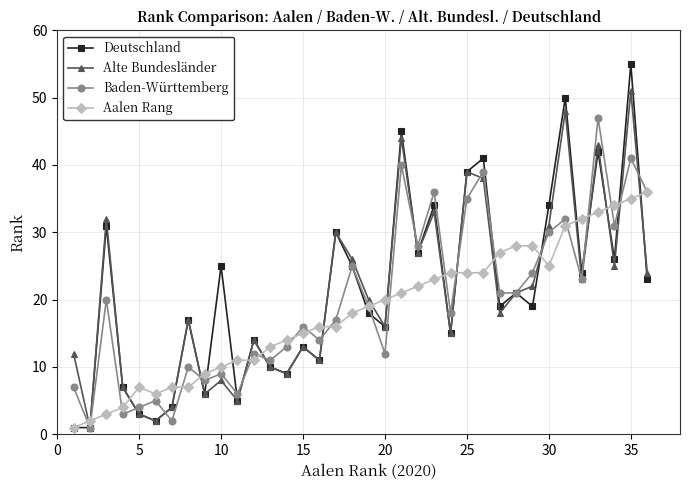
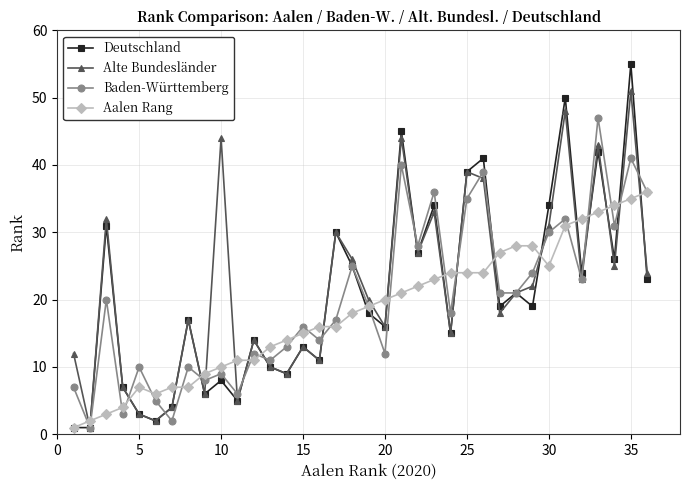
  {
    "Deutschland": {
-     "10": 25,
+     "10": 8,
      "30": 34,
      "35": 55
    },
    "Alte Bundesländer": {
-     "10": 8,
+     "10": 44,
      "30": 31,
      "35": 51
    },
    "Baden-Württemberg": {
-     "5": 4,
+     "5": 10,
      "10": 9,
      "15": 16,
      "20": 12,
      "25": 35,
      "30": 30,
      "35": 41
    },
    "Aalen Rang": {
      "5": 7,
      "10": 10,
      "15": 15,
      "20": 20,
      "25": 24,
      "30": 25,
      "35": 35
    }
  }
